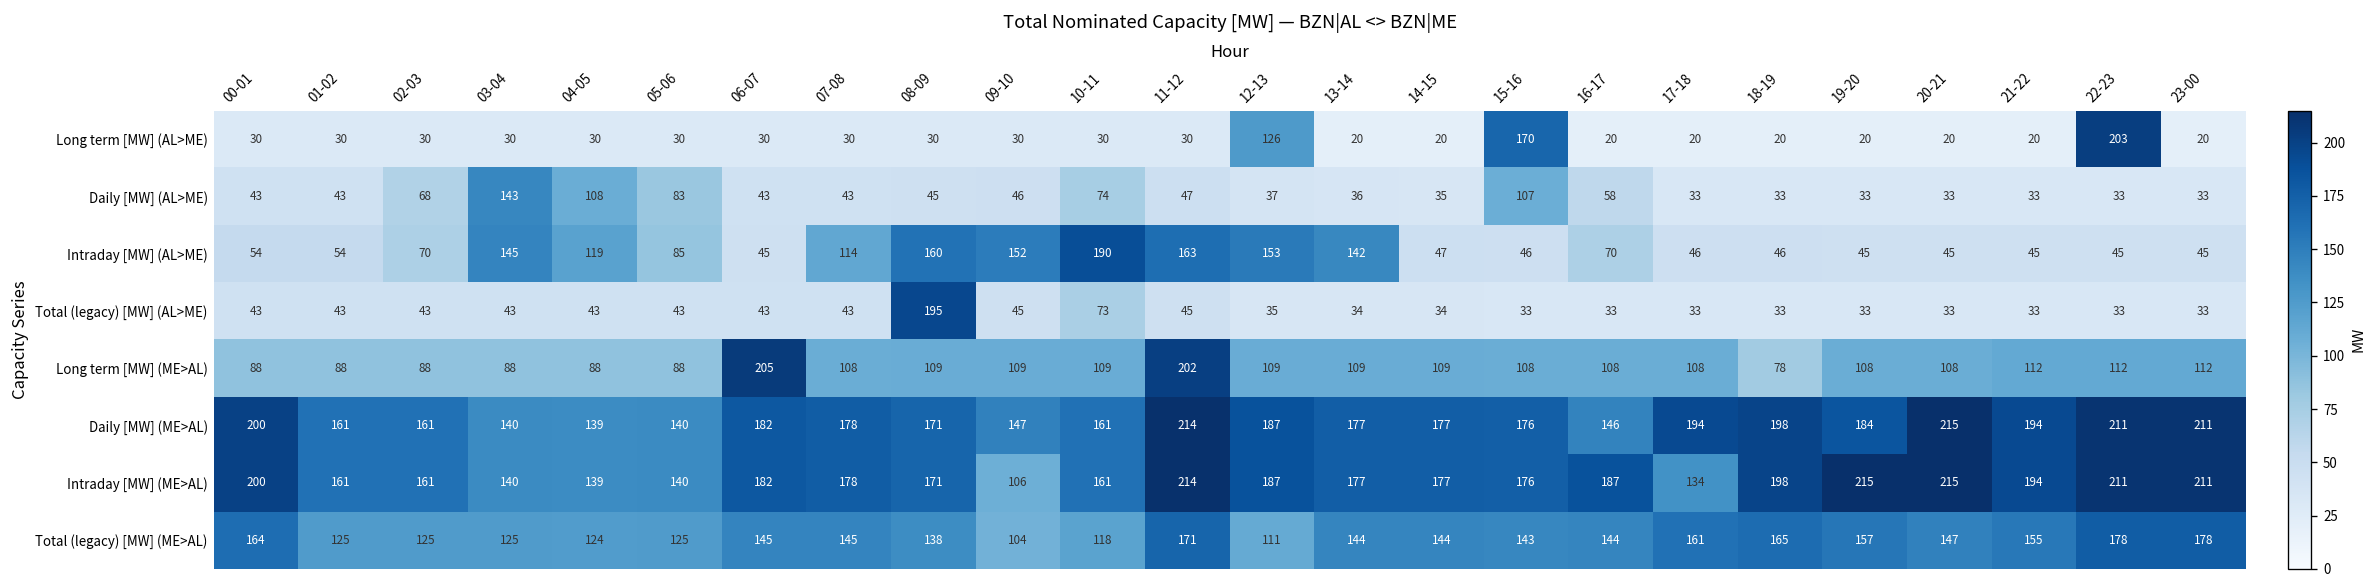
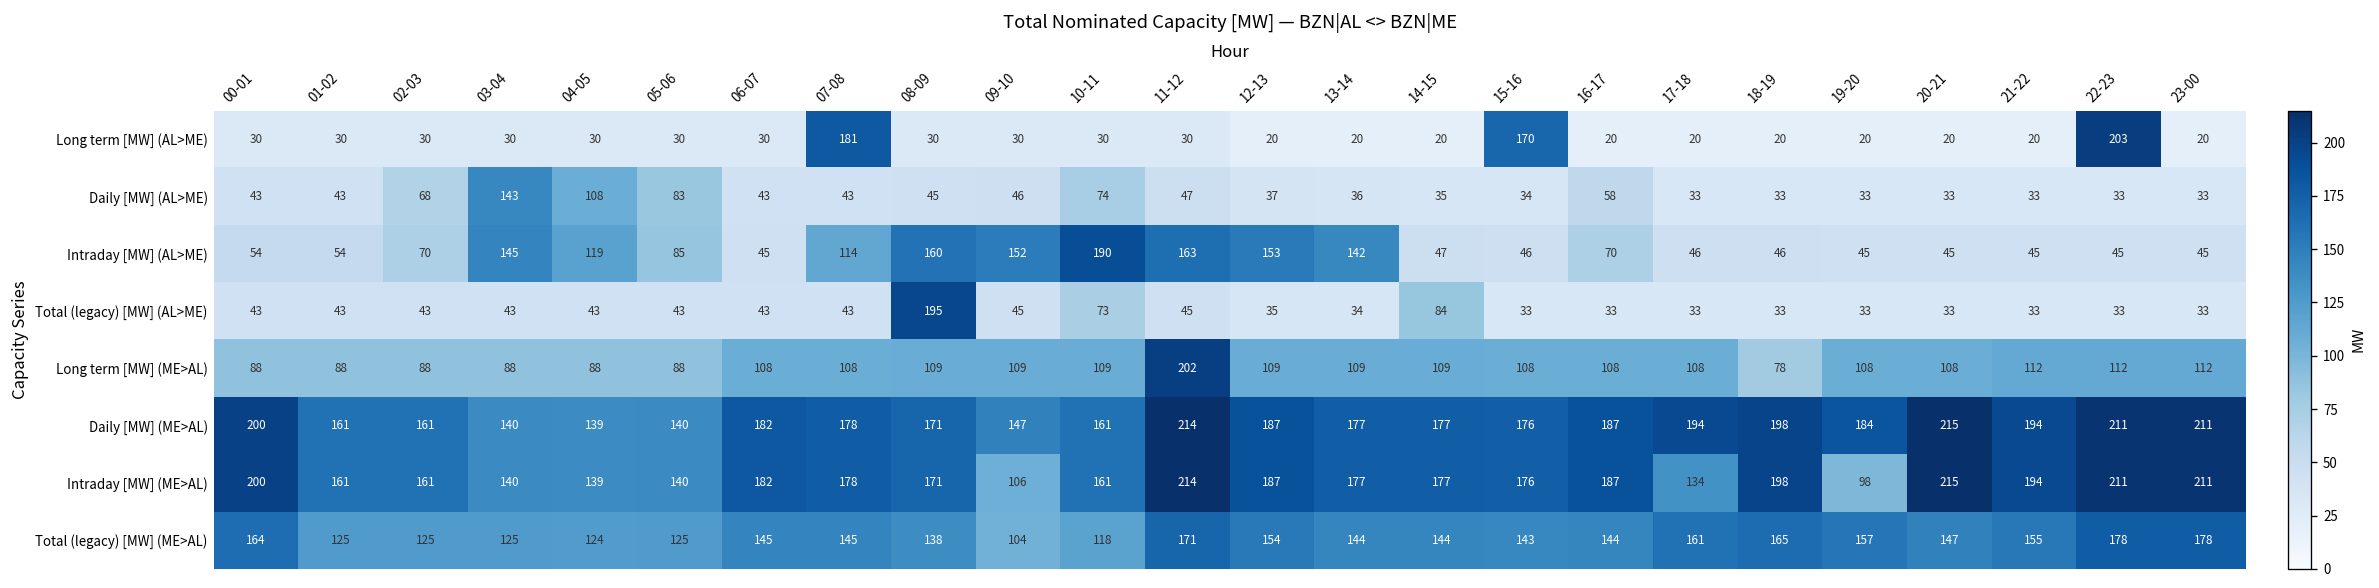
  {
    "Long term [MW] (AL>ME)": {
      "00-01": 30,
      "01-02": 30,
      "02-03": 30,
      "03-04": 30,
      "04-05": 30,
      "05-06": 30,
      "06-07": 30,
-     "07-08": 30,
+     "07-08": 181,
      "08-09": 30,
      "09-10": 30,
      "10-11": 30,
      "11-12": 30,
-     "12-13": 126,
+     "12-13": 20,
      "13-14": 20,
      "14-15": 20,
      "15-16": 170,
      "16-17": 20,
      "17-18": 20,
      "18-19": 20,
      "19-20": 20,
      "20-21": 20,
      "21-22": 20,
      "22-23": 203,
      "23-00": 20
    },
    "Daily [MW] (AL>ME)": {
      "00-01": 43,
      "01-02": 43,
      "02-03": 68,
      "03-04": 143,
      "04-05": 108,
      "05-06": 83,
      "06-07": 43,
      "07-08": 43,
      "08-09": 45,
      "09-10": 46,
      "10-11": 74,
      "11-12": 47,
      "12-13": 37,
      "13-14": 36,
      "14-15": 35,
-     "15-16": 107,
+     "15-16": 34,
      "16-17": 58,
      "17-18": 33,
      "18-19": 33,
      "19-20": 33,
      "20-21": 33,
      "21-22": 33,
      "22-23": 33,
      "23-00": 33
    },
    "Intraday [MW] (AL>ME)": {
      "00-01": 54,
      "01-02": 54,
      "02-03": 70,
      "03-04": 145,
      "04-05": 119,
      "05-06": 85,
      "06-07": 45,
      "07-08": 114,
      "08-09": 160,
      "09-10": 152,
      "10-11": 190,
      "11-12": 163,
      "12-13": 153,
      "13-14": 142,
      "14-15": 47,
      "15-16": 46,
      "16-17": 70,
      "17-18": 46,
      "18-19": 46,
      "19-20": 45,
      "20-21": 45,
      "21-22": 45,
      "22-23": 45,
      "23-00": 45
    },
    "Total (legacy) [MW] (AL>ME)": {
      "00-01": 43,
      "01-02": 43,
      "02-03": 43,
      "03-04": 43,
      "04-05": 43,
      "05-06": 43,
      "06-07": 43,
      "07-08": 43,
      "08-09": 195,
      "09-10": 45,
      "10-11": 73,
      "11-12": 45,
      "12-13": 35,
      "13-14": 34,
-     "14-15": 34,
+     "14-15": 84,
      "15-16": 33,
      "16-17": 33,
      "17-18": 33,
      "18-19": 33,
      "19-20": 33,
      "20-21": 33,
      "21-22": 33,
      "22-23": 33,
      "23-00": 33
    },
    "Long term [MW] (ME>AL)": {
      "00-01": 88,
      "01-02": 88,
      "02-03": 88,
      "03-04": 88,
      "04-05": 88,
      "05-06": 88,
-     "06-07": 205,
+     "06-07": 108,
      "07-08": 108,
      "08-09": 109,
      "09-10": 109,
      "10-11": 109,
      "11-12": 202,
      "12-13": 109,
      "13-14": 109,
      "14-15": 109,
      "15-16": 108,
      "16-17": 108,
      "17-18": 108,
      "18-19": 78,
      "19-20": 108,
      "20-21": 108,
      "21-22": 112,
      "22-23": 112,
      "23-00": 112
    },
    "Daily [MW] (ME>AL)": {
      "00-01": 200,
      "01-02": 161,
      "02-03": 161,
      "03-04": 140,
      "04-05": 139,
      "05-06": 140,
      "06-07": 182,
      "07-08": 178,
      "08-09": 171,
      "09-10": 147,
      "10-11": 161,
      "11-12": 214,
      "12-13": 187,
      "13-14": 177,
      "14-15": 177,
      "15-16": 176,
-     "16-17": 146,
+     "16-17": 187,
      "17-18": 194,
      "18-19": 198,
      "19-20": 184,
      "20-21": 215,
      "21-22": 194,
      "22-23": 211,
      "23-00": 211
    },
    "Intraday [MW] (ME>AL)": {
      "00-01": 200,
      "01-02": 161,
      "02-03": 161,
      "03-04": 140,
      "04-05": 139,
      "05-06": 140,
      "06-07": 182,
      "07-08": 178,
      "08-09": 171,
      "09-10": 106,
      "10-11": 161,
      "11-12": 214,
      "12-13": 187,
      "13-14": 177,
      "14-15": 177,
      "15-16": 176,
      "16-17": 187,
      "17-18": 134,
      "18-19": 198,
-     "19-20": 215,
+     "19-20": 98,
      "20-21": 215,
      "21-22": 194,
      "22-23": 211,
      "23-00": 211
    },
    "Total (legacy) [MW] (ME>AL)": {
      "00-01": 164,
      "01-02": 125,
      "02-03": 125,
      "03-04": 125,
      "04-05": 124,
      "05-06": 125,
      "06-07": 145,
      "07-08": 145,
      "08-09": 138,
      "09-10": 104,
      "10-11": 118,
      "11-12": 171,
-     "12-13": 111,
+     "12-13": 154,
      "13-14": 144,
      "14-15": 144,
      "15-16": 143,
      "16-17": 144,
      "17-18": 161,
      "18-19": 165,
      "19-20": 157,
      "20-21": 147,
      "21-22": 155,
      "22-23": 178,
      "23-00": 178
    }
  }
